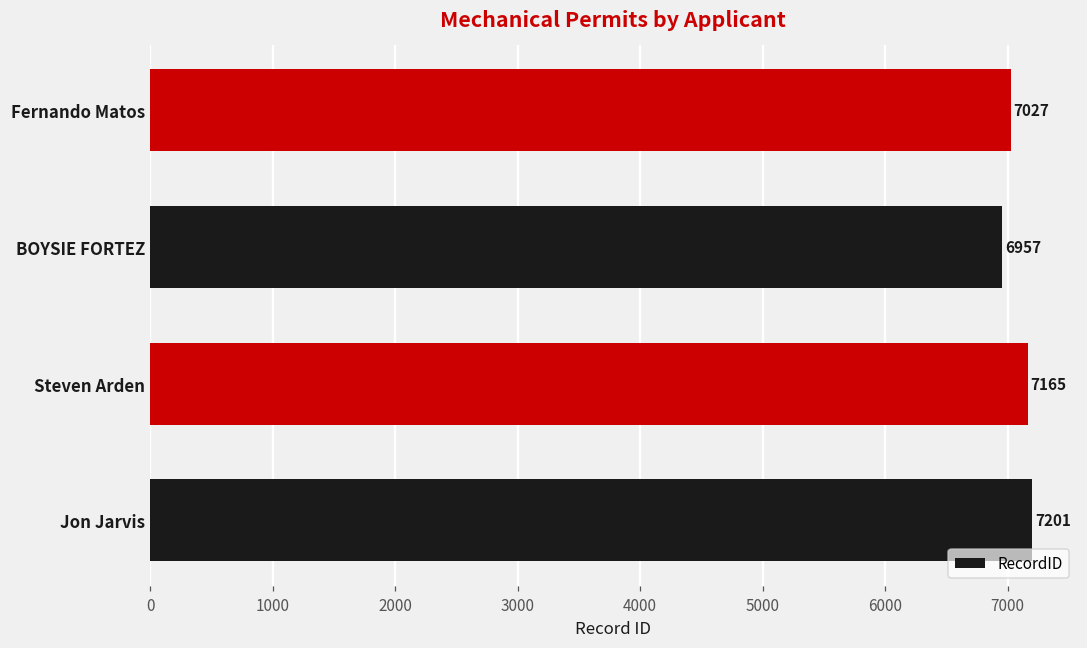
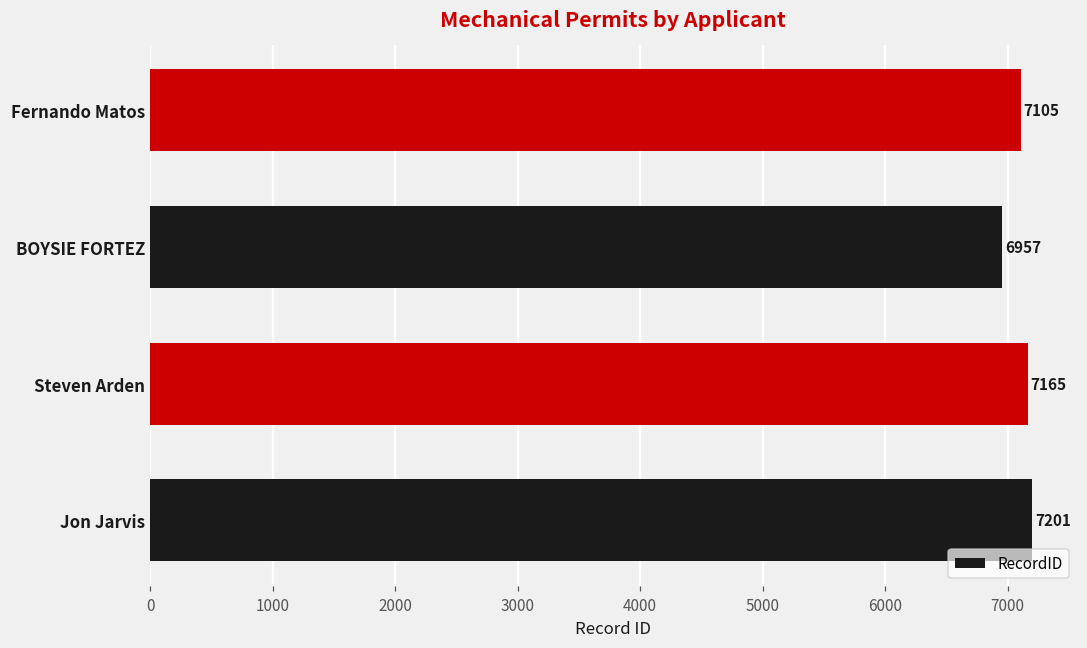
  {
-   "Fernando Matos": 7027,
+   "Fernando Matos": 7105,
    "BOYSIE FORTEZ": 6957,
    "Steven Arden": 7165,
    "Jon Jarvis": 7201
  }
